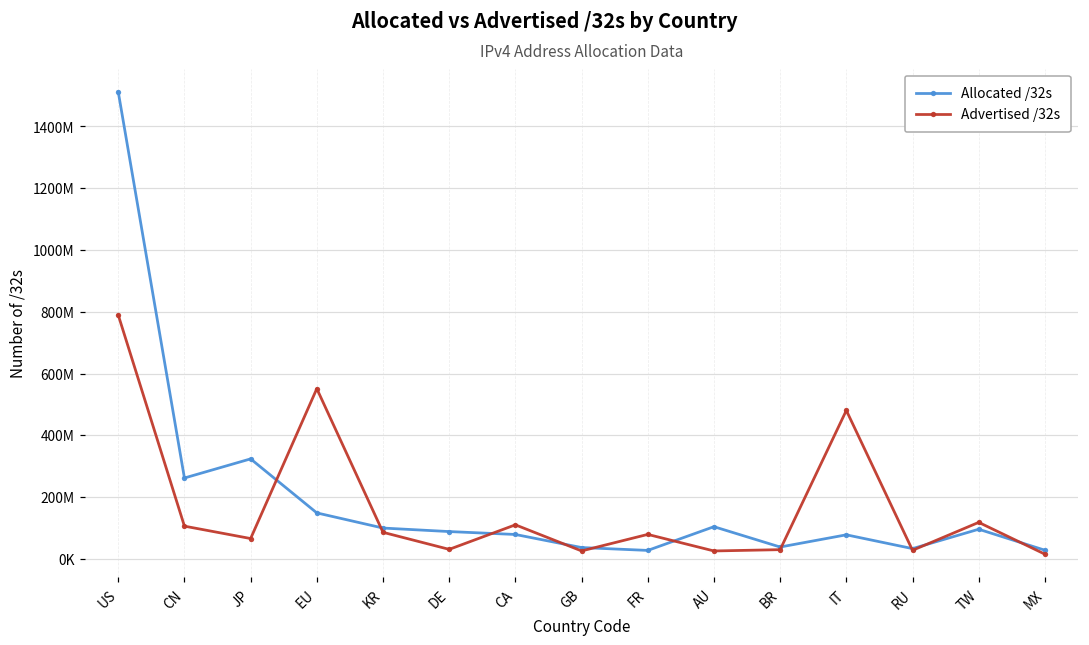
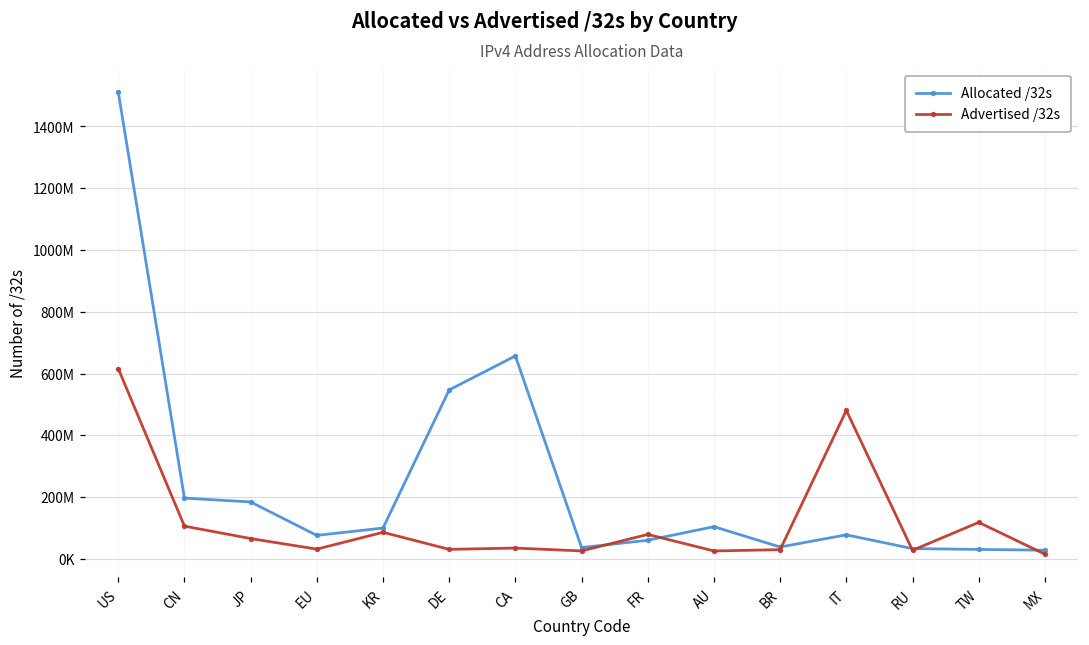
  {
    "Allocated /32s": {
      "US": 1510000000,
-     "CN": 260000000,
-     "JP": 320000000,
-     "EU": 150000000,
+     "CN": 200000000,
+     "JP": 180000000,
+     "EU": 80000000,
      "KR": 100000000,
-     "DE": 90000000,
-     "CA": 80000000,
+     "DE": 550000000,
+     "CA": 660000000,
      "GB": 40000000,
-     "FR": 30000000,
+     "FR": 60000000,
      "AU": 100000000,
      "IT": 80000000,
-     "TW": 100000000,
+     "TW": 30000000,
      "MX": 30000000
    },
    "Advertised /32s": {
-     "US": 790000000,
+     "US": 620000000,
      "CN": 110000000,
      "JP": 70000000,
-     "EU": 550000000,
+     "EU": 30000000,
      "KR": 90000000,
      "DE": 30000000,
-     "CA": 110000000,
+     "CA": 30000000,
      "GB": 30000000,
      "FR": 80000000,
      "AU": 30000000,
      "IT": 480000000,
      "TW": 120000000,
      "MX": 10000000
    }
  }
